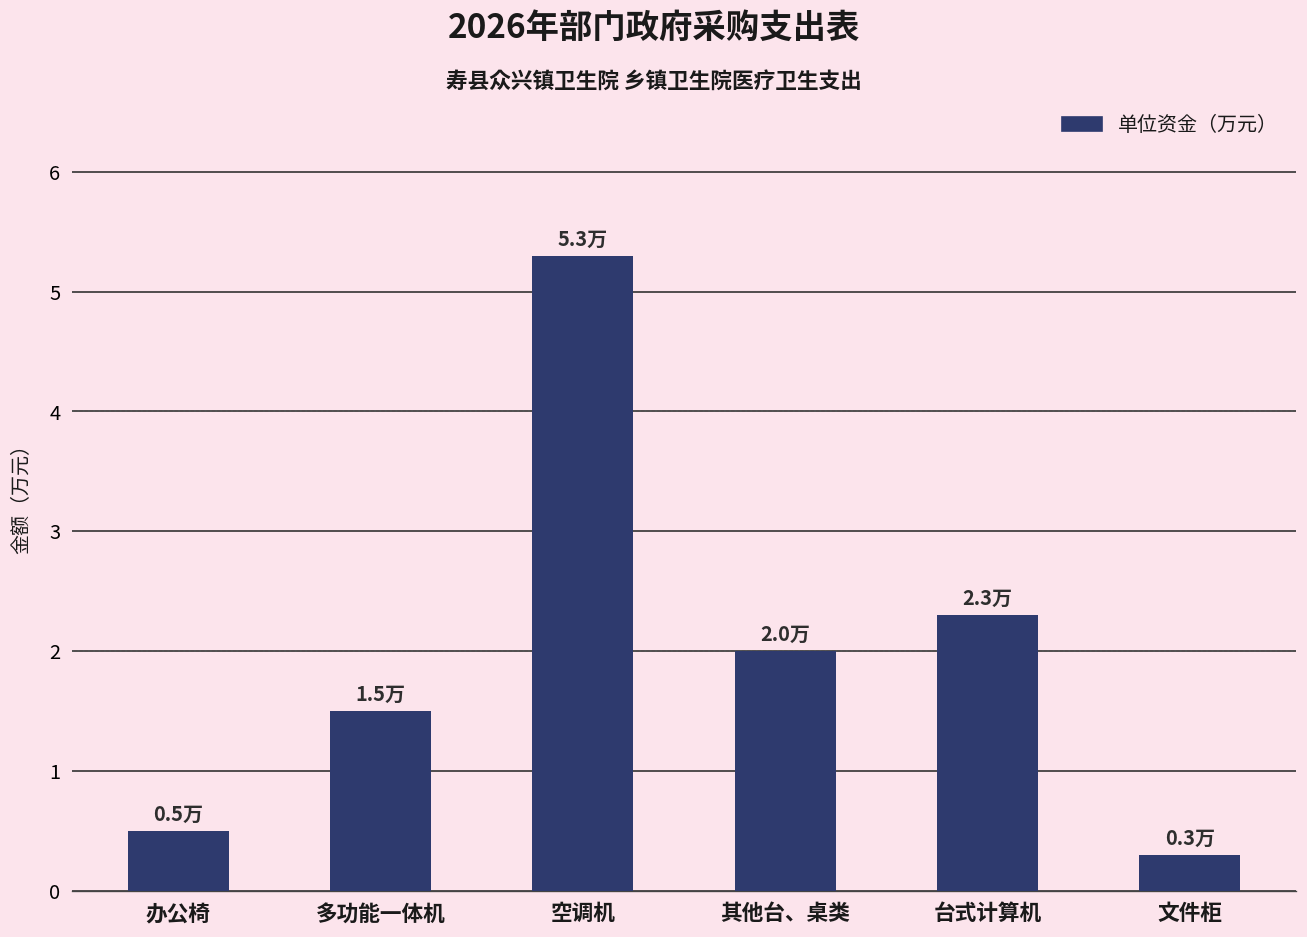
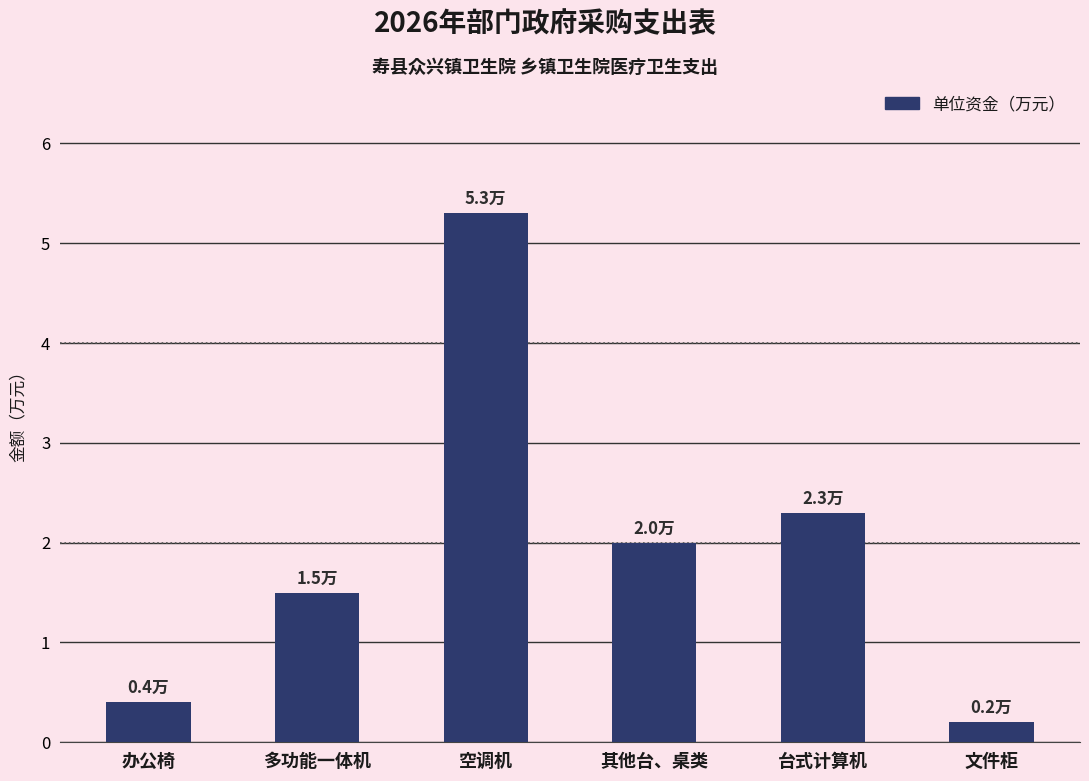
  {
-   "办公椅": "0.5万",
+   "办公椅": "0.4万",
    "多功能一体机": "1.5万",
    "空调机": "5.3万",
    "其他台、桌类": "2.0万",
    "台式计算机": "2.3万",
-   "文件柜": "0.3万"
+   "文件柜": "0.2万"
  }
